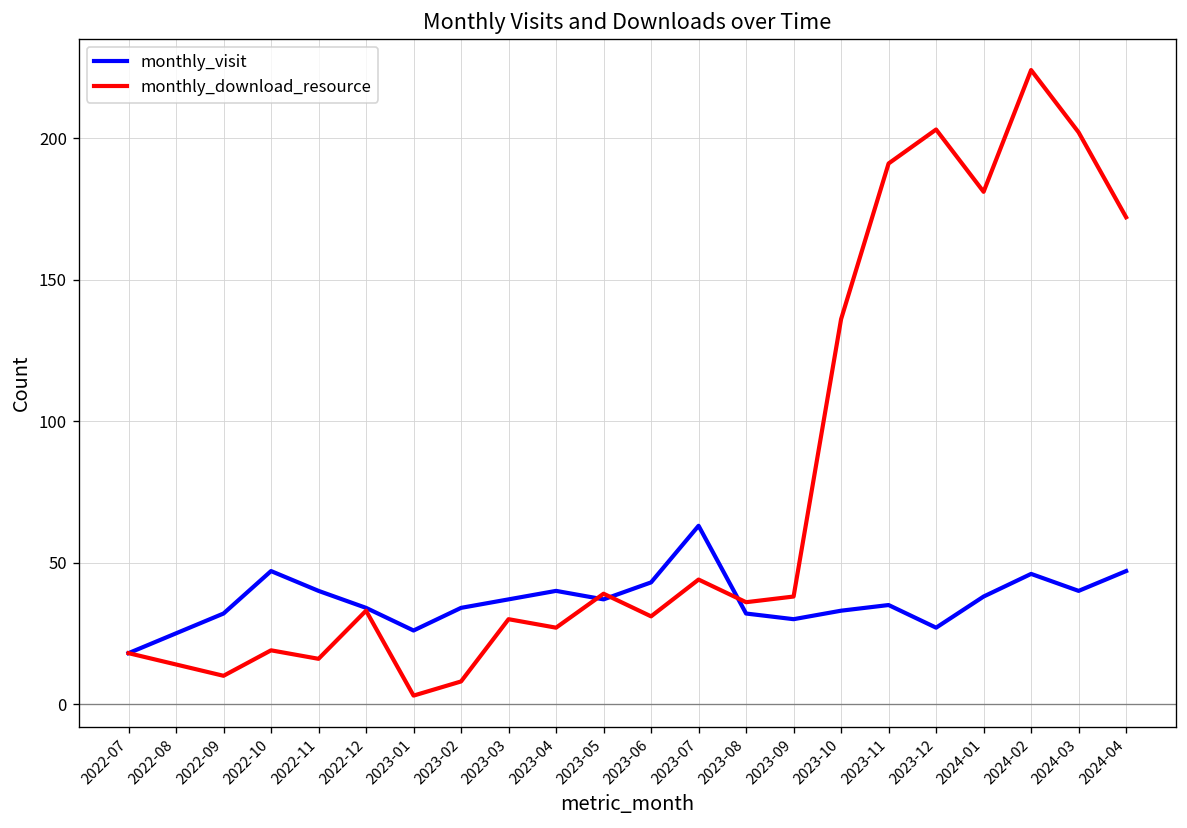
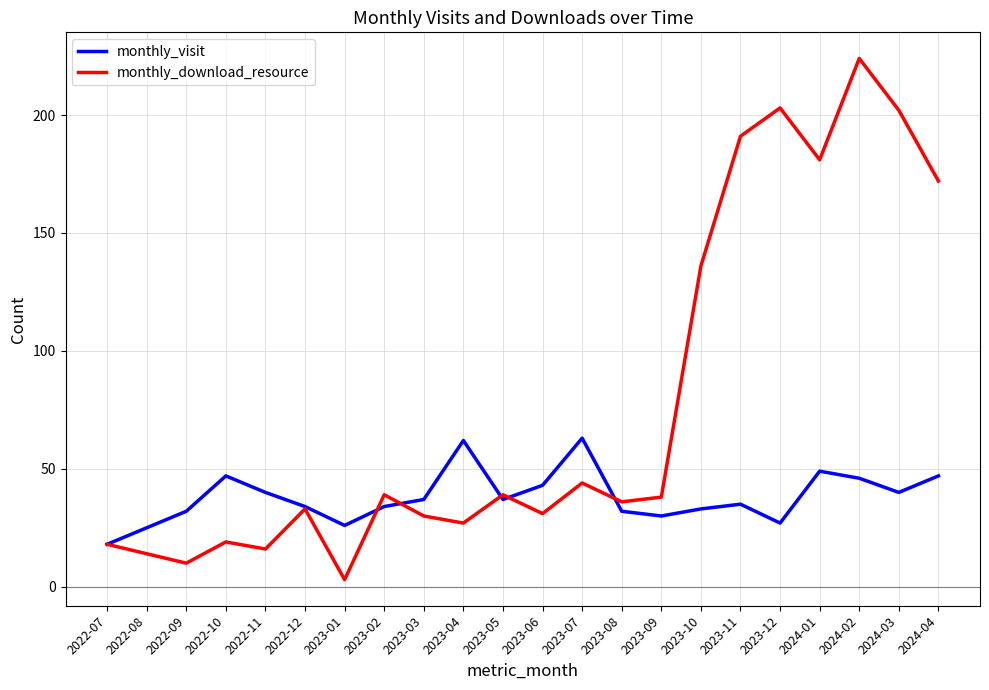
  {
    "monthly_visit": {
      "2022-08": 25,
      "2022-09": 32,
      "2022-10": 47,
      "2022-11": 40,
      "2023-01": 26,
      "2023-02": 34,
      "2023-03": 37,
-     "2023-04": 40,
+     "2023-04": 62,
      "2023-05": 37,
      "2023-06": 43,
      "2023-07": 63,
      "2023-08": 32,
      "2023-09": 30,
      "2023-10": 33,
      "2023-11": 35,
      "2023-12": 27,
-     "2024-01": 38,
+     "2024-01": 49,
      "2024-02": 46,
      "2024-03": 40,
      "2024-04": 47
    },
    "monthly_download_resource": {
      "2022-08": 14,
      "2022-09": 10,
      "2022-10": 19,
      "2022-11": 16,
      "2023-01": 3,
-     "2023-02": 8,
+     "2023-02": 39,
      "2023-03": 30,
      "2023-04": 27,
      "2023-05": 39,
      "2023-06": 31,
      "2023-07": 44,
      "2023-08": 36,
      "2023-09": 38,
      "2023-10": 136,
      "2023-11": 191,
      "2023-12": 203,
      "2024-01": 181,
      "2024-02": 224,
      "2024-03": 202,
      "2024-04": 172
    }
  }
